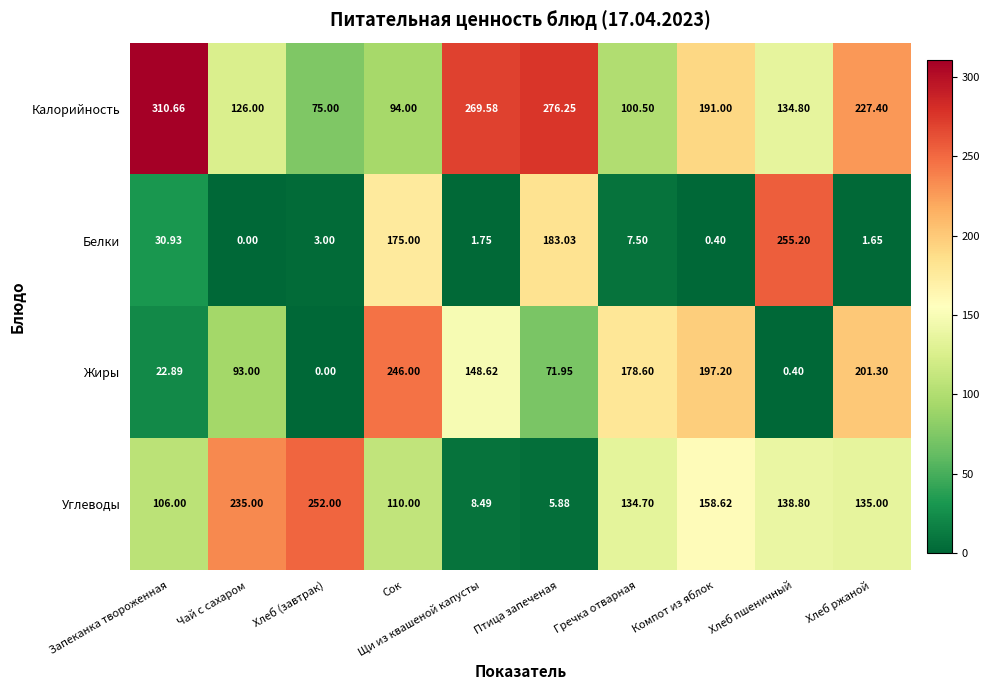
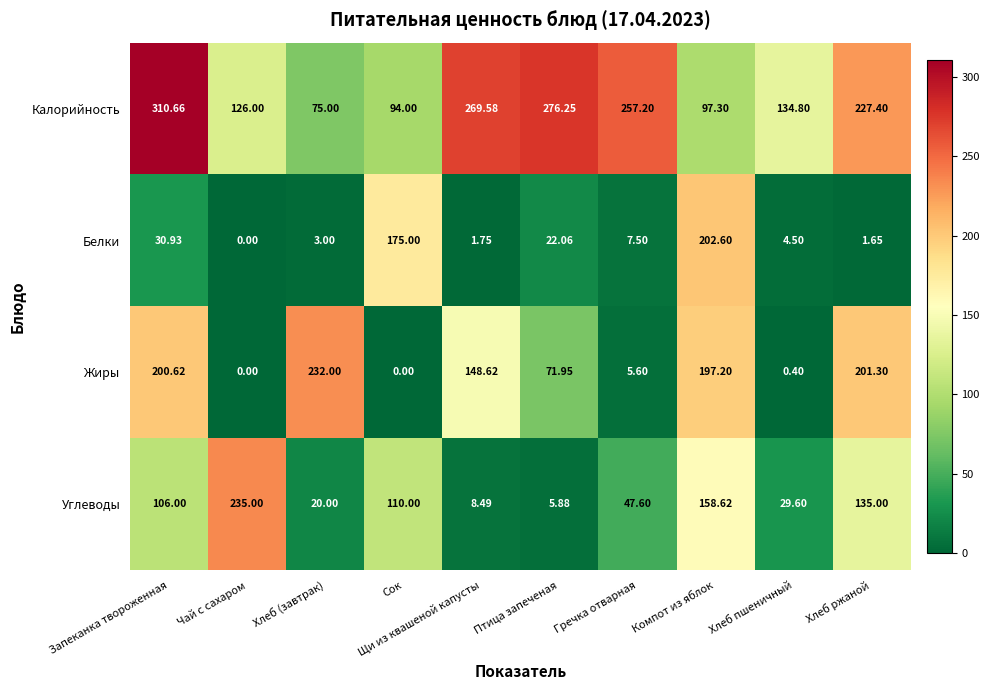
  {
    "Калорийность": {
      "Запеканка твороженная": 310.66,
      "Чай с сахаром": 126.00,
      "Хлеб (завтрак)": 75.00,
      "Сок": 94.00,
      "Щи из квашеной капусты": 269.58,
      "Птица запеченая": 276.25,
-     "Гречка отварная": 100.50,
-     "Компот из яблок": 191.00,
+     "Гречка отварная": 257.20,
+     "Компот из яблок": 97.30,
      "Хлеб пшеничный": 134.80,
      "Хлеб ржаной": 227.40
    },
    "Белки": {
      "Запеканка твороженная": 30.93,
      "Чай с сахаром": 0.00,
      "Хлеб (завтрак)": 3.00,
      "Сок": 175.00,
      "Щи из квашеной капусты": 1.75,
-     "Птица запеченая": 183.03,
+     "Птица запеченая": 22.06,
      "Гречка отварная": 7.50,
-     "Компот из яблок": 0.40,
-     "Хлеб пшеничный": 255.20,
+     "Компот из яблок": 202.60,
+     "Хлеб пшеничный": 4.50,
      "Хлеб ржаной": 1.65
    },
    "Жиры": {
-     "Запеканка твороженная": 22.89,
-     "Чай с сахаром": 93.00,
-     "Хлеб (завтрак)": 0.00,
-     "Сок": 246.00,
+     "Запеканка твороженная": 200.62,
+     "Чай с сахаром": 0.00,
+     "Хлеб (завтрак)": 232.00,
+     "Сок": 0.00,
      "Щи из квашеной капусты": 148.62,
      "Птица запеченая": 71.95,
-     "Гречка отварная": 178.60,
+     "Гречка отварная": 5.60,
      "Компот из яблок": 197.20,
      "Хлеб пшеничный": 0.40,
      "Хлеб ржаной": 201.30
    },
    "Углеводы": {
      "Запеканка твороженная": 106.00,
      "Чай с сахаром": 235.00,
-     "Хлеб (завтрак)": 252.00,
+     "Хлеб (завтрак)": 20.00,
      "Сок": 110.00,
      "Щи из квашеной капусты": 8.49,
      "Птица запеченая": 5.88,
-     "Гречка отварная": 134.70,
+     "Гречка отварная": 47.60,
      "Компот из яблок": 158.62,
-     "Хлеб пшеничный": 138.80,
+     "Хлеб пшеничный": 29.60,
      "Хлеб ржаной": 135.00
    }
  }
